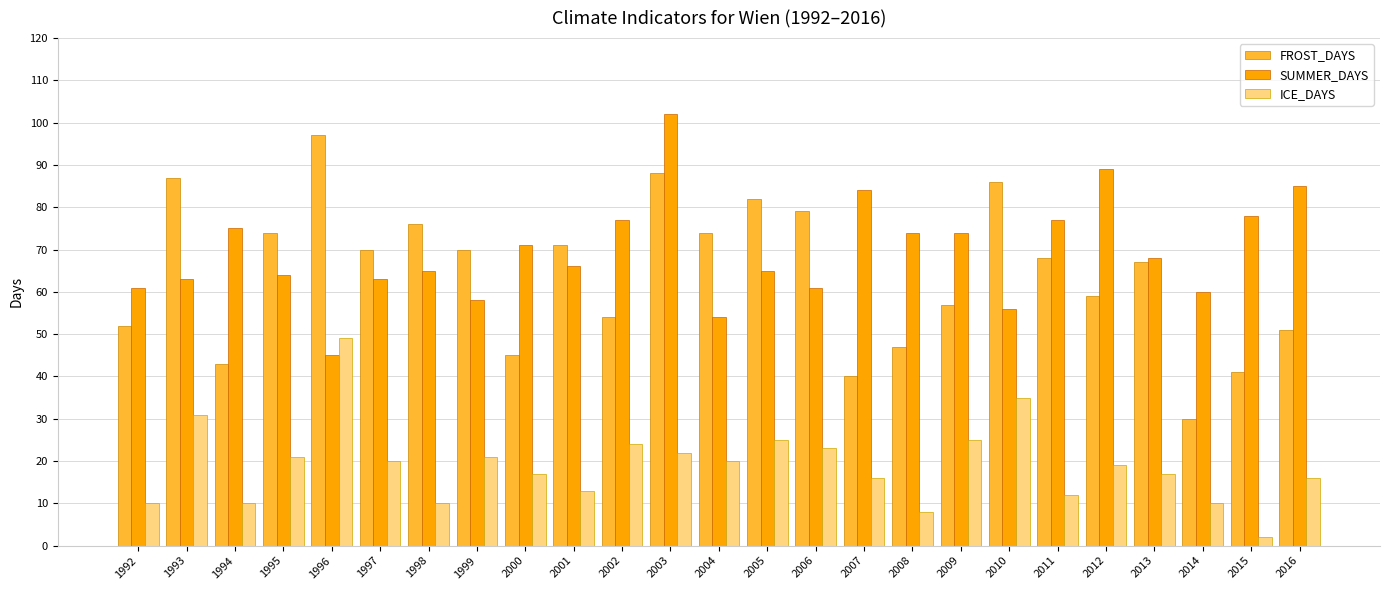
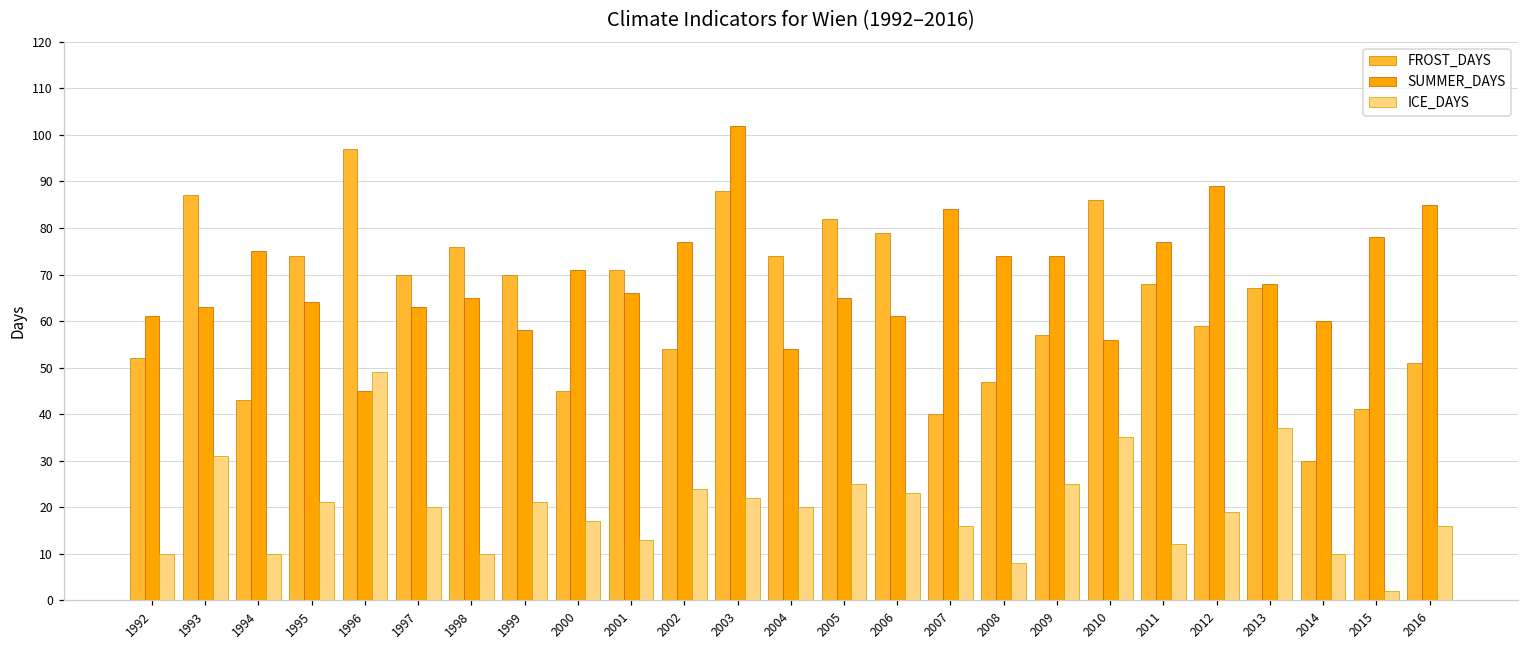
  {
    "ICE_DAYS": {
      "1992": 10,
      "1993": 31,
      "1994": 10,
      "1995": 21,
      "1996": 49,
      "1997": 20,
      "1998": 10,
      "1999": 21,
      "2000": 17,
      "2001": 13,
      "2002": 24,
      "2003": 22,
      "2004": 20,
      "2005": 25,
      "2006": 23,
      "2007": 16,
      "2008": 8,
      "2009": 25,
      "2010": 35,
      "2011": 12,
      "2012": 19,
-     "2013": 17,
+     "2013": 37,
      "2014": 10,
      "2015": 2,
      "2016": 16
    }
  }
